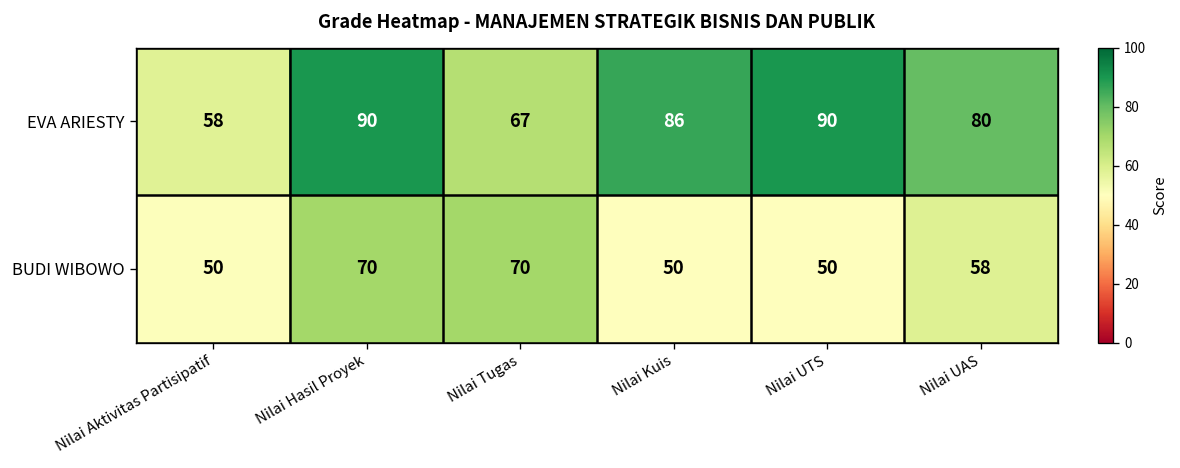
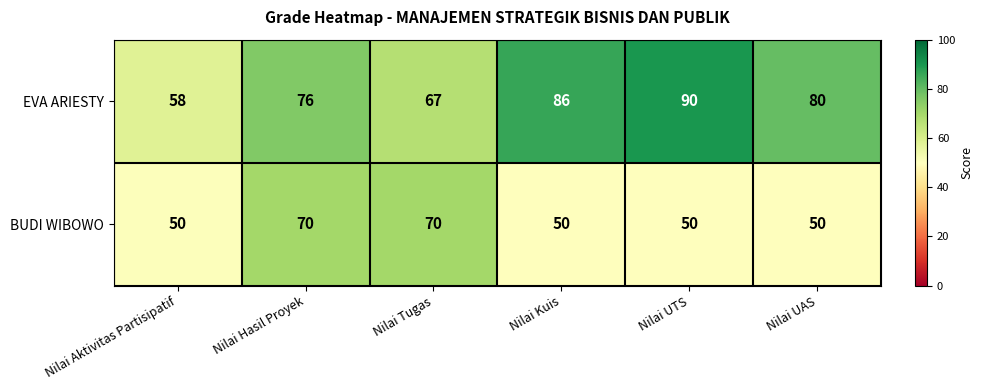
  {
    "EVA ARIESTY": {
      "Nilai Aktivitas Partisipatif": 58,
-     "Nilai Hasil Proyek": 90,
+     "Nilai Hasil Proyek": 76,
      "Nilai Tugas": 67,
      "Nilai Kuis": 86,
      "Nilai UTS": 90,
      "Nilai UAS": 80
    },
    "BUDI WIBOWO": {
      "Nilai Aktivitas Partisipatif": 50,
      "Nilai Hasil Proyek": 70,
      "Nilai Tugas": 70,
      "Nilai Kuis": 50,
      "Nilai UTS": 50,
-     "Nilai UAS": 58
+     "Nilai UAS": 50
    }
  }
